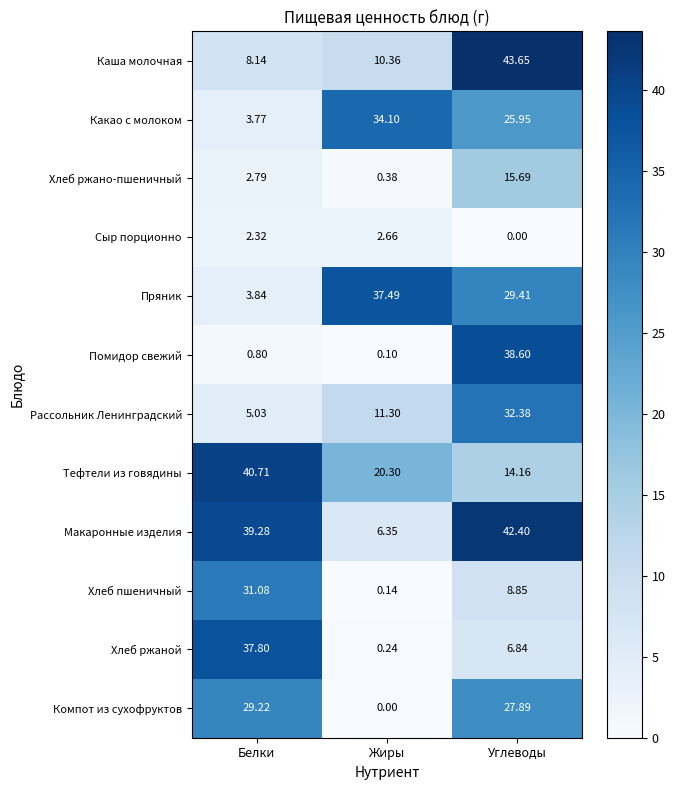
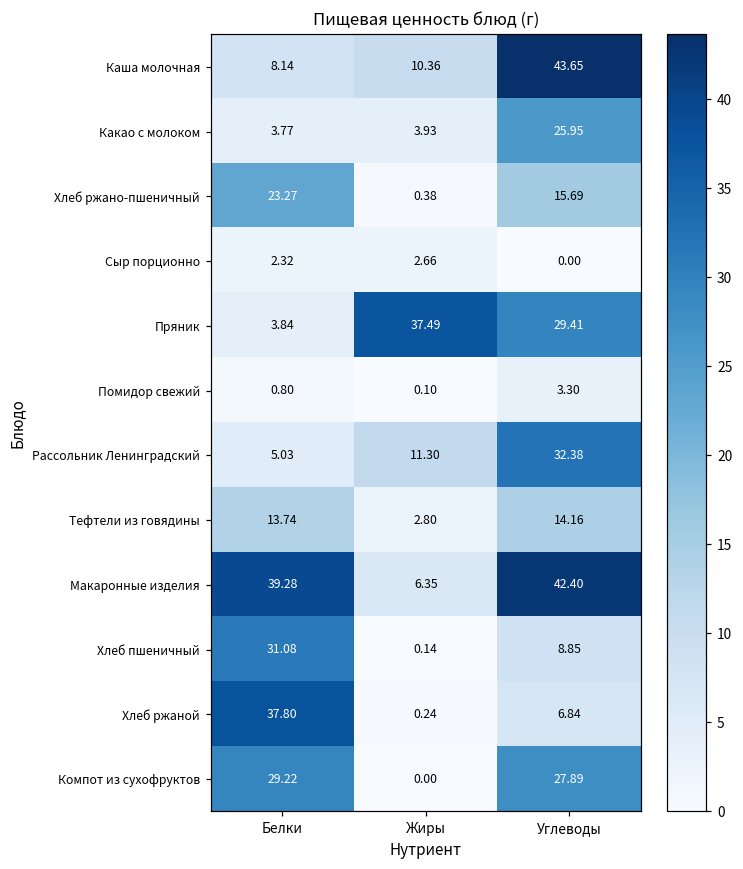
  {
    "Каша молочная": {
      "Белки": 8.14,
      "Жиры": 10.36,
      "Углеводы": 43.65
    },
    "Какао с молоком": {
      "Белки": 3.77,
-     "Жиры": 34.10,
+     "Жиры": 3.93,
      "Углеводы": 25.95
    },
    "Хлеб ржано-пшеничный": {
-     "Белки": 2.79,
+     "Белки": 23.27,
      "Жиры": 0.38,
      "Углеводы": 15.69
    },
    "Сыр порционно": {
      "Белки": 2.32,
      "Жиры": 2.66,
      "Углеводы": 0.00
    },
    "Пряник": {
      "Белки": 3.84,
      "Жиры": 37.49,
      "Углеводы": 29.41
    },
    "Помидор свежий": {
      "Белки": 0.80,
      "Жиры": 0.10,
-     "Углеводы": 38.60
+     "Углеводы": 3.30
    },
    "Рассольник Ленинградский": {
      "Белки": 5.03,
      "Жиры": 11.30,
      "Углеводы": 32.38
    },
    "Тефтели из говядины": {
-     "Белки": 40.71,
-     "Жиры": 20.30,
+     "Белки": 13.74,
+     "Жиры": 2.80,
      "Углеводы": 14.16
    },
    "Макаронные изделия": {
      "Белки": 39.28,
      "Жиры": 6.35,
      "Углеводы": 42.40
    },
    "Хлеб пшеничный": {
      "Белки": 31.08,
      "Жиры": 0.14,
      "Углеводы": 8.85
    },
    "Хлеб ржаной": {
      "Белки": 37.80,
      "Жиры": 0.24,
      "Углеводы": 6.84
    },
    "Компот из сухофруктов": {
      "Белки": 29.22,
      "Жиры": 0.00,
      "Углеводы": 27.89
    }
  }
